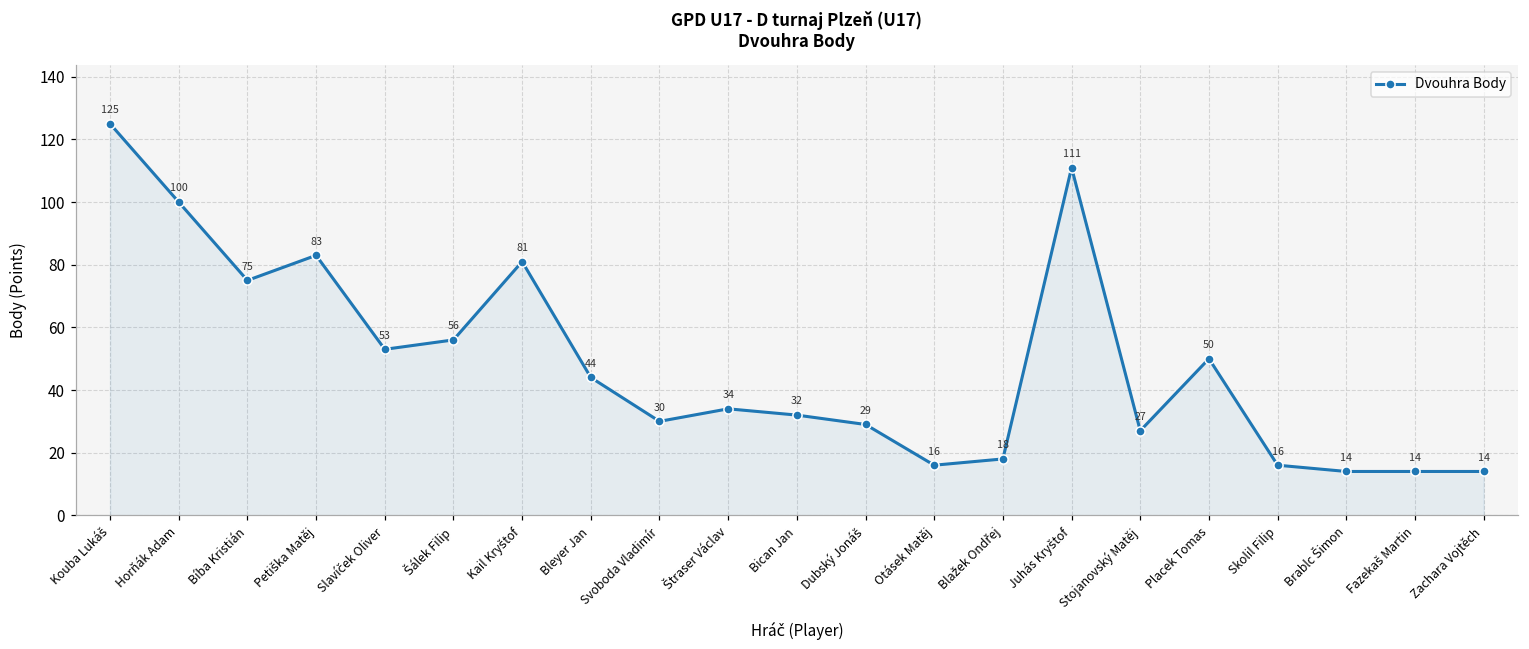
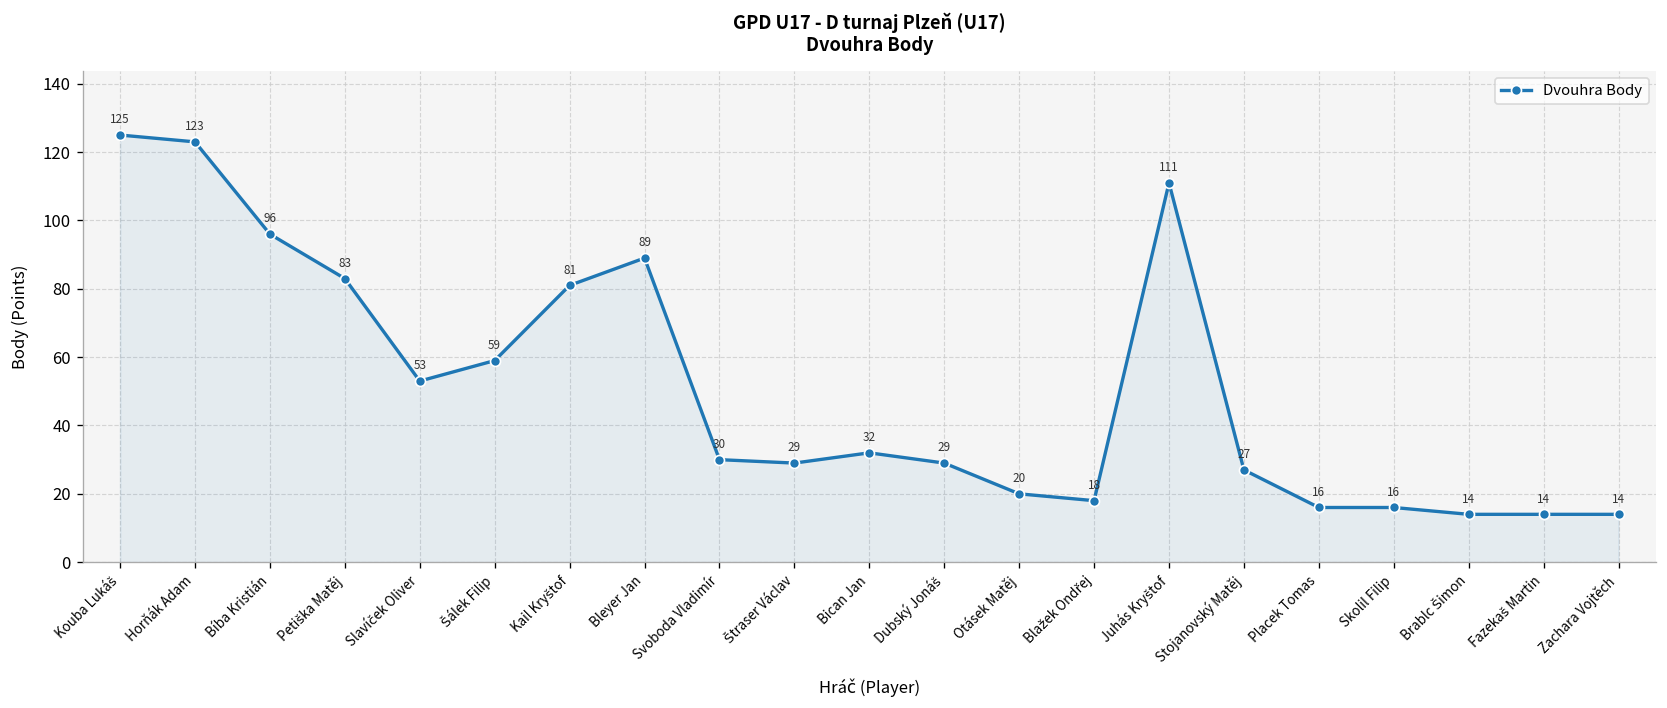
  {
    "Kouba Lukáš": 125,
-   "Horňák Adam": 100,
-   "Bíba Kristián": 75,
+   "Horňák Adam": 123,
+   "Bíba Kristián": 96,
    "Petiška Matěj": 83,
    "Slavíček Oliver": 53,
-   "Šálek Filip": 56,
+   "Šálek Filip": 59,
    "Kail Kryštof": 81,
-   "Bleyer Jan": 44,
+   "Bleyer Jan": 89,
    "Svoboda Vladimír": 30,
-   "Štraser Václav": 34,
+   "Štraser Václav": 29,
    "Bican Jan": 32,
    "Dubský Jonáš": 29,
-   "Otásek Matěj": 16,
+   "Otásek Matěj": 20,
    "Blažek Ondřej": 18,
    "Juhás Kryštof": 111,
    "Stojanovský Matěj": 27,
-   "Placek Tomas": 50,
+   "Placek Tomas": 16,
    "Skolil Filip": 16,
    "Brablc Šimon": 14,
    "Fazekaš Martin": 14,
    "Zachara Vojtěch": 14
  }
